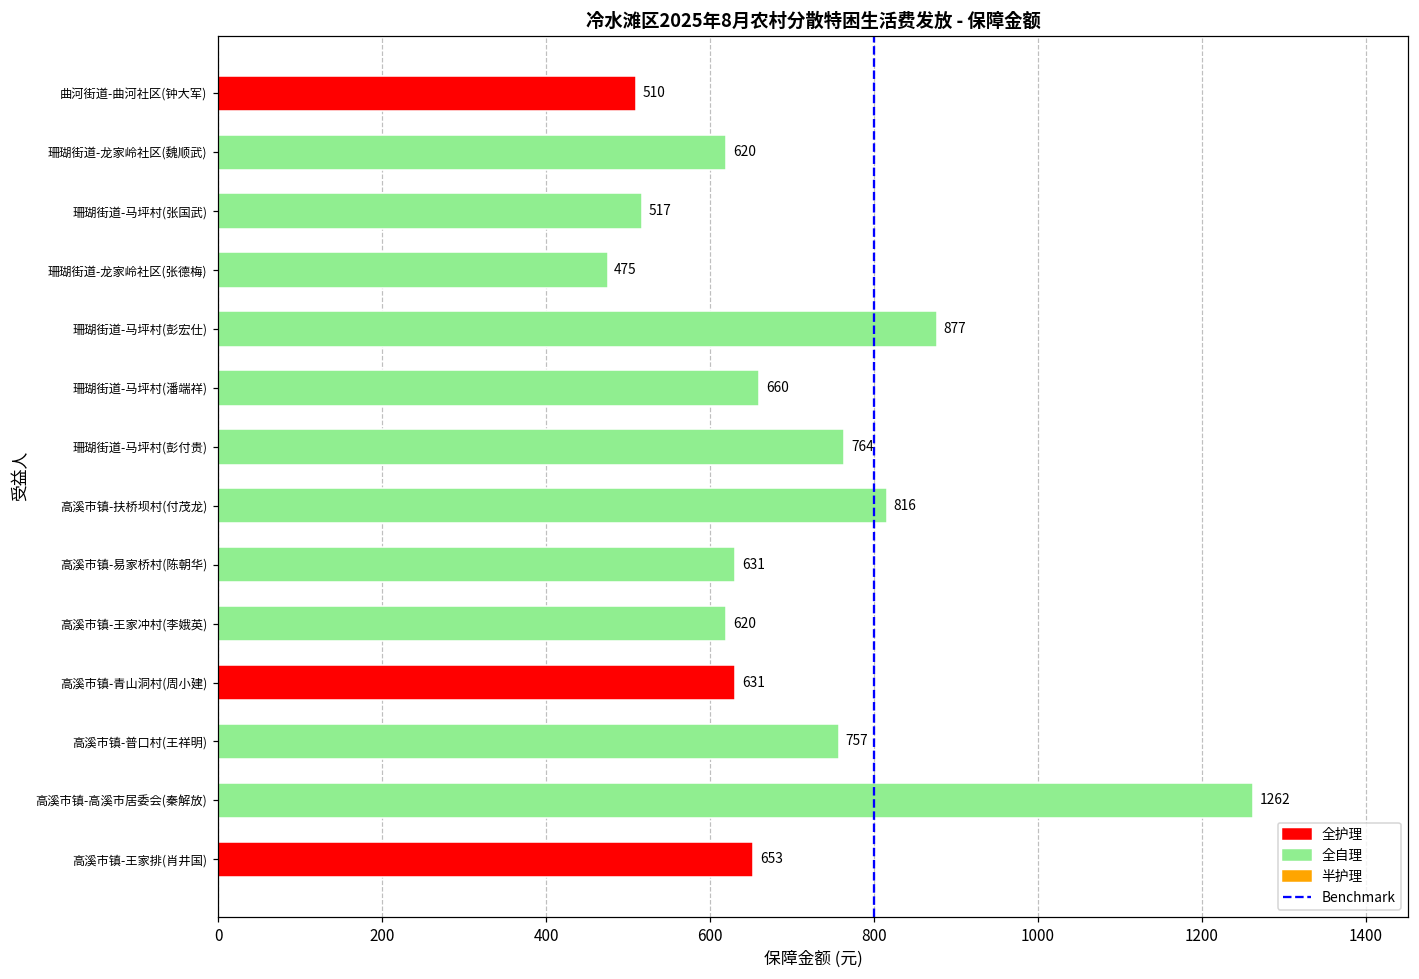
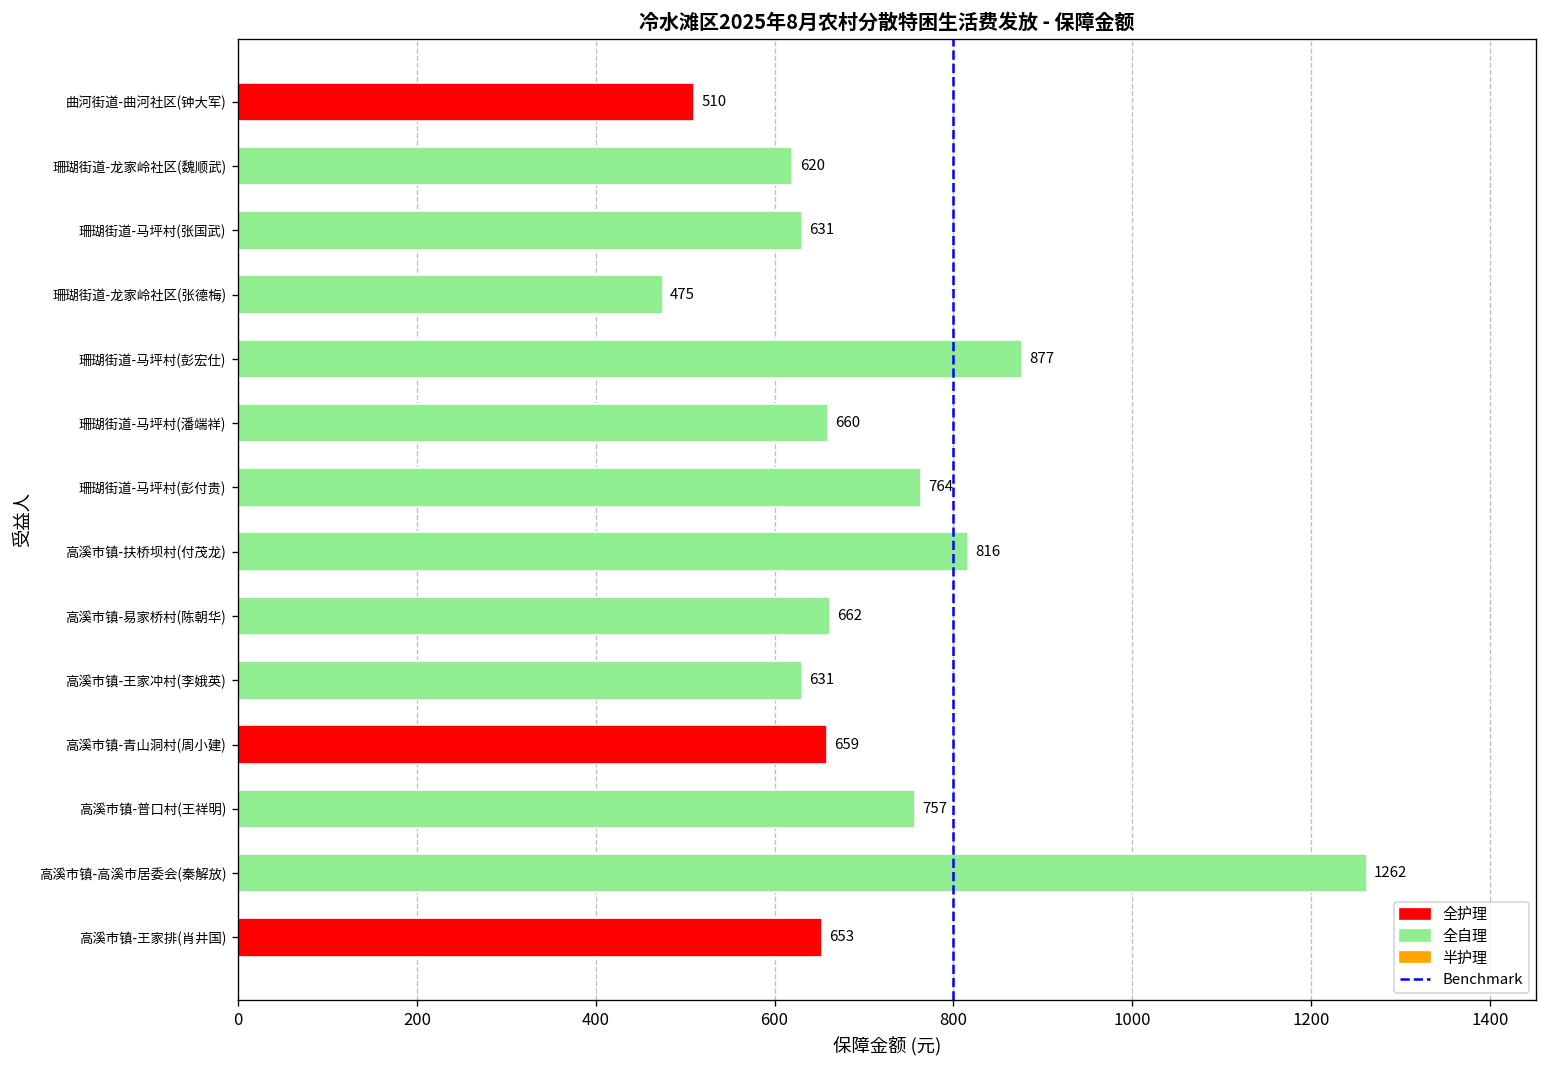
  {
    "曲河街道-曲河社区(钟大军)": 510,
    "珊瑚街道-龙家岭社区(魏顺武)": 620,
-   "珊瑚街道-马坪村(张国武)": 517,
+   "珊瑚街道-马坪村(张国武)": 631,
    "珊瑚街道-龙家岭社区(张德梅)": 475,
    "珊瑚街道-马坪村(彭宏仕)": 877,
    "珊瑚街道-马坪村(潘端祥)": 660,
    "珊瑚街道-马坪村(彭付贵)": 764,
    "高溪市镇-扶桥坝村(付茂龙)": 816,
-   "高溪市镇-易家桥村(陈朝华)": 631,
-   "高溪市镇-王家冲村(李娥英)": 620,
-   "高溪市镇-青山洞村(周小建)": 631,
+   "高溪市镇-易家桥村(陈朝华)": 662,
+   "高溪市镇-王家冲村(李娥英)": 631,
+   "高溪市镇-青山洞村(周小建)": 659,
    "高溪市镇-普口村(王祥明)": 757,
    "高溪市镇-高溪市居委会(秦解放)": 1262,
    "高溪市镇-王家排(肖井国)": 653
  }
